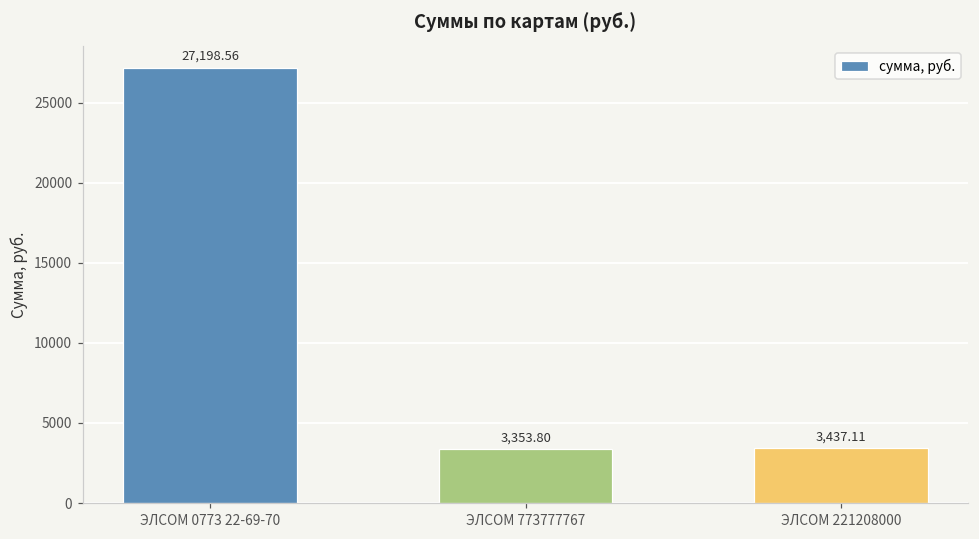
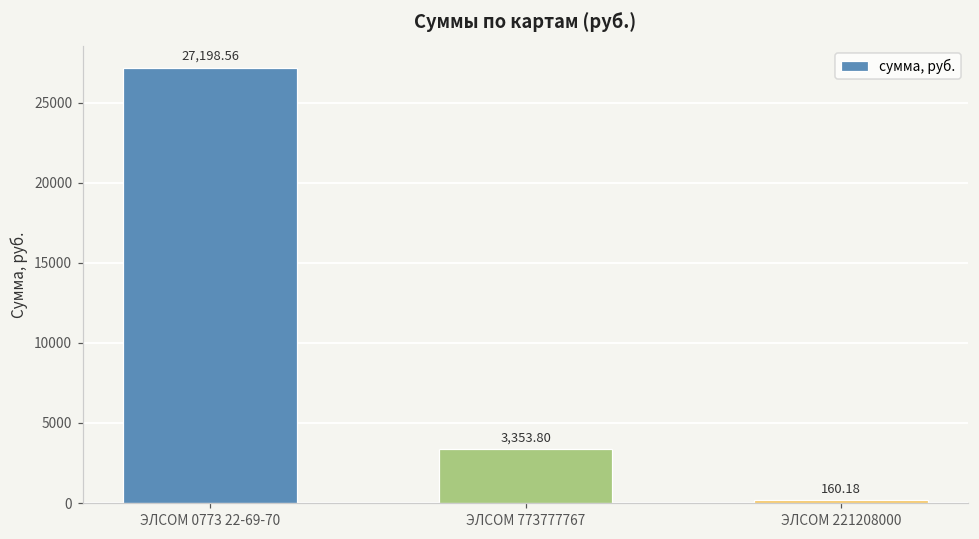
  {
    "ЭЛСОМ 0773 22-69-70": "27,198.56",
    "ЭЛСОМ 773777767": "3,353.80",
-   "ЭЛСОМ 221208000": "3,437.11"
+   "ЭЛСОМ 221208000": "160.18"
  }
